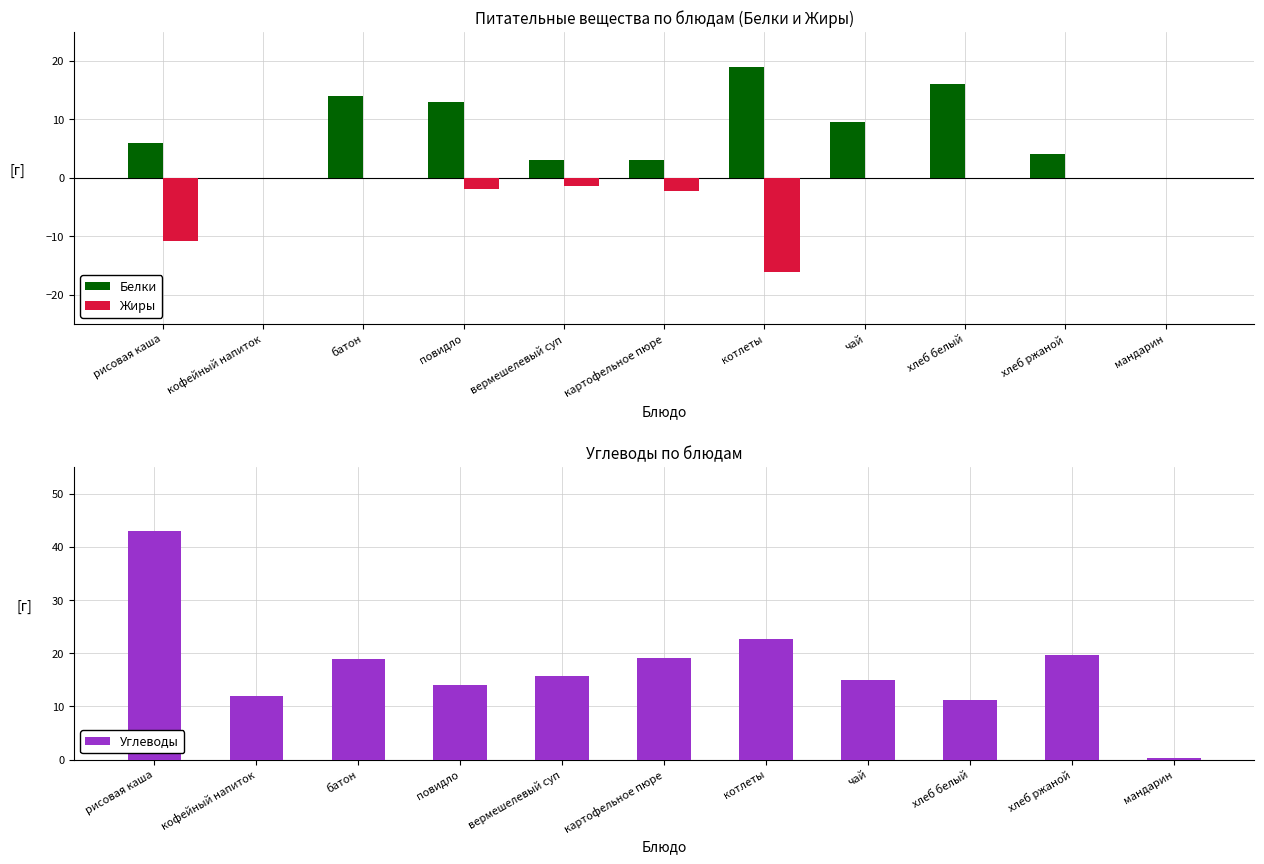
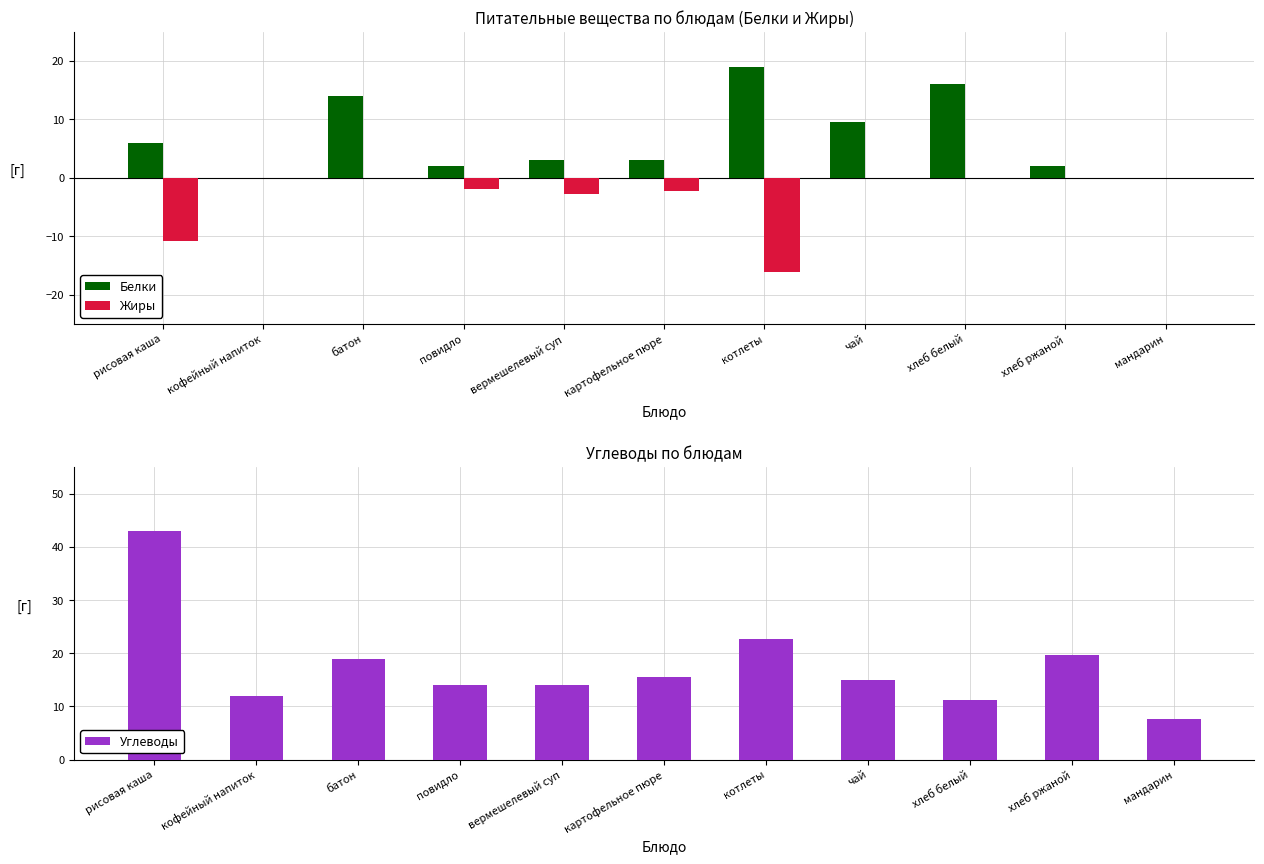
  {
    "Питательные вещества по блюдам (Белки и Жиры)": {
      "Белки": {
        "рисовая каша": 6,
        "кофейный напиток": 0,
        "батон": 14,
-       "повидло": 13,
+       "повидло": 2,
        "вермешелевый суп": 3,
        "картофельное пюре": 3,
        "котлеты": 19,
        "чай": 9,
        "хлеб белый": 16,
-       "хлеб ржаной": 4,
+       "хлеб ржаной": 2,
        "мандарин": 0
      },
      "Жиры": {
        "рисовая каша": -11,
        "кофейный напиток": 0,
        "батон": 0,
        "повидло": -2,
-       "вермешелевый суп": -1,
+       "вермешелевый суп": -3,
        "картофельное пюре": -2,
        "котлеты": -16,
        "хлеб белый": 0,
        "хлеб ржаной": 0,
        "мандарин": 0
      }
    },
    "Углеводы по блюдам": {
      "рисовая каша": 43,
      "кофейный напиток": 12,
      "батон": 19,
      "повидло": 14,
-     "вермешелевый суп": 16,
-     "картофельное пюре": 19,
+     "вермешелевый суп": 14,
+     "картофельное пюре": 15,
      "котлеты": 23,
      "чай": 15,
      "хлеб белый": 11,
      "хлеб ржаной": 20,
-     "мандарин": 0
+     "мандарин": 8
    }
  }
